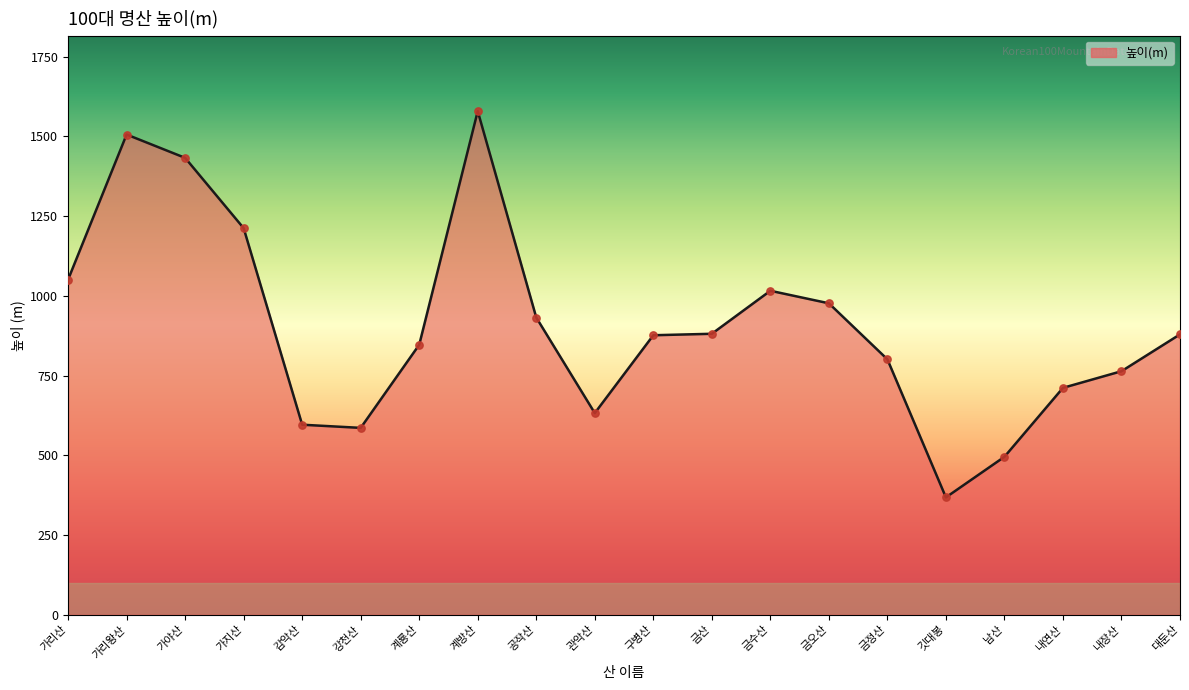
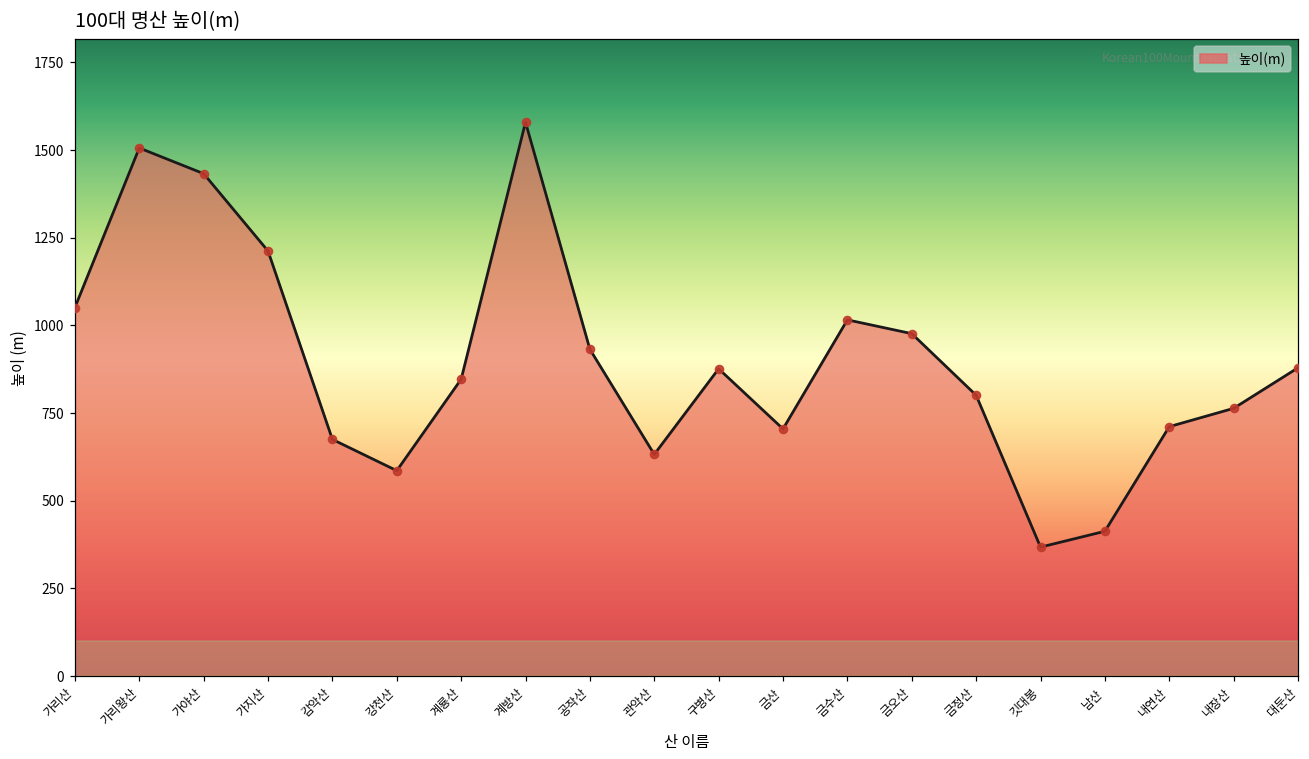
  {
    "가리산": 1050,
    "가리왕산": 1510,
    "가야산": 1430,
    "가지산": 1210,
-   "감악산": 600,
+   "감악산": 670,
    "강천산": 590,
    "계룡산": 850,
    "계방산": 1580,
    "공작산": 930,
    "관악산": 630,
    "구병산": 880,
-   "금산": 880,
+   "금산": 700,
    "금수산": 1020,
    "금오산": 980,
    "금정산": 800,
    "깃대봉": 370,
-   "남산": 500,
+   "남산": 410,
    "내연산": 710,
    "내장산": 760,
    "대둔산": 880
  }
